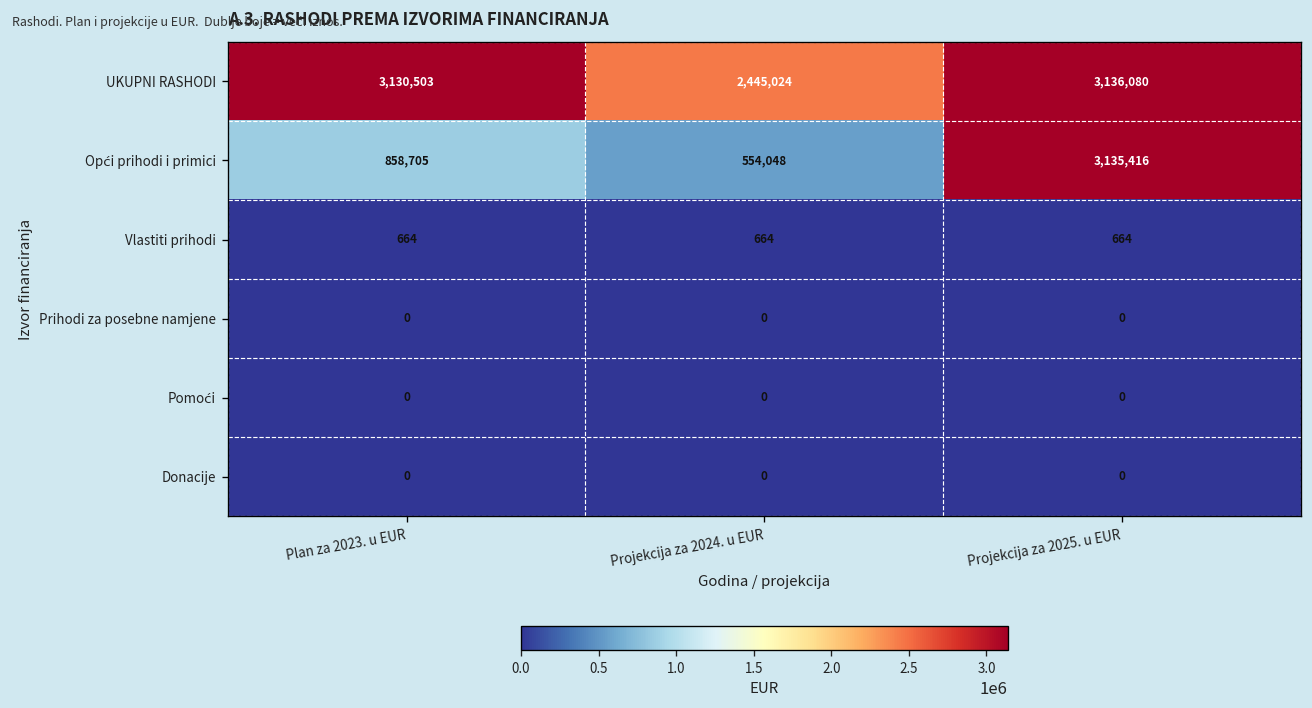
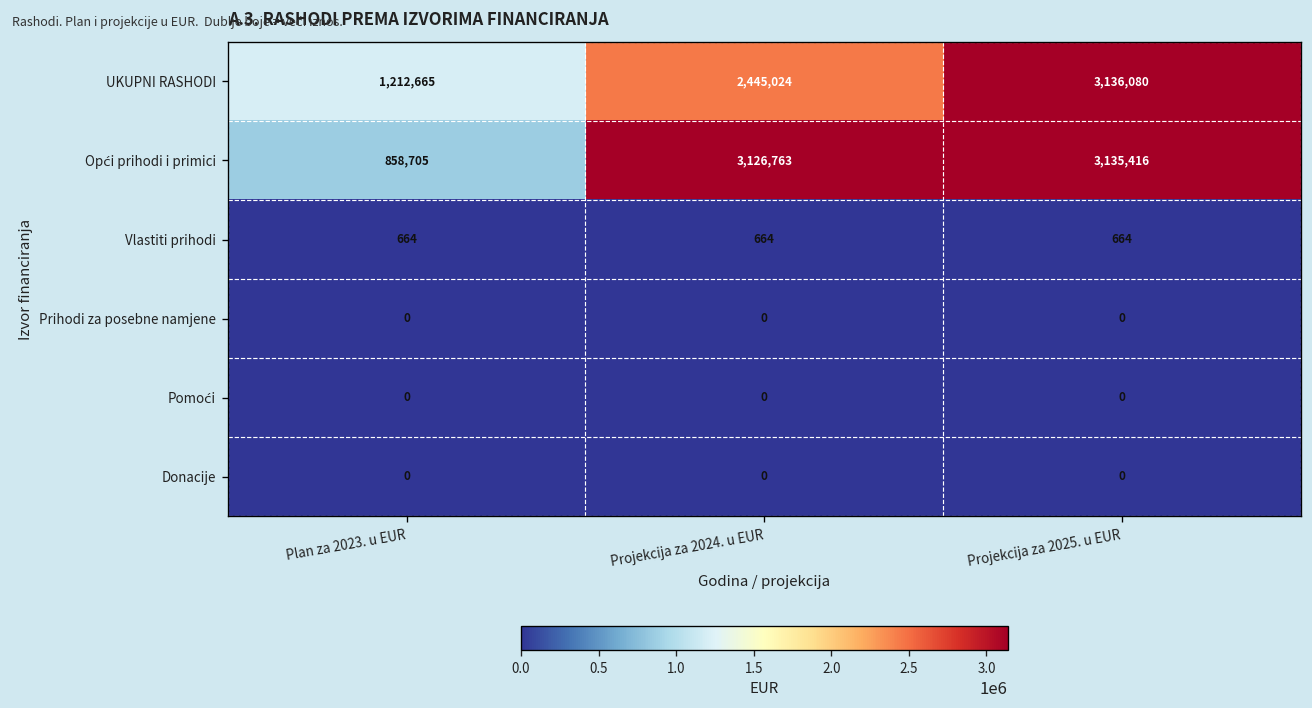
  {
    "UKUPNI RASHODI": {
-     "Plan za 2023. u EUR": "3,130,503",
+     "Plan za 2023. u EUR": "1,212,665",
      "Projekcija za 2024. u EUR": "2,445,024",
      "Projekcija za 2025. u EUR": "3,136,080"
    },
    "Opći prihodi i primici": {
      "Plan za 2023. u EUR": "858,705",
-     "Projekcija za 2024. u EUR": "554,048",
+     "Projekcija za 2024. u EUR": "3,126,763",
      "Projekcija za 2025. u EUR": "3,135,416"
    },
    "Vlastiti prihodi": {
      "Plan za 2023. u EUR": "664",
      "Projekcija za 2024. u EUR": "664",
      "Projekcija za 2025. u EUR": "664"
    },
    "Prihodi za posebne namjene": {
      "Plan za 2023. u EUR": "0",
      "Projekcija za 2024. u EUR": "0",
      "Projekcija za 2025. u EUR": "0"
    },
    "Pomoći": {
      "Plan za 2023. u EUR": "0",
      "Projekcija za 2024. u EUR": "0",
      "Projekcija za 2025. u EUR": "0"
    },
    "Donacije": {
      "Plan za 2023. u EUR": "0",
      "Projekcija za 2024. u EUR": "0",
      "Projekcija za 2025. u EUR": "0"
    }
  }
